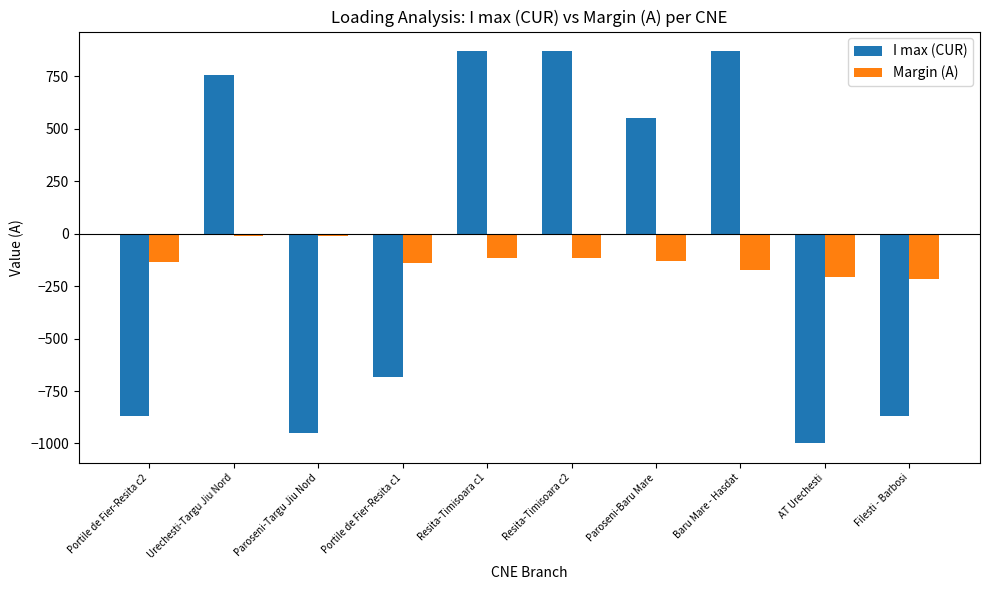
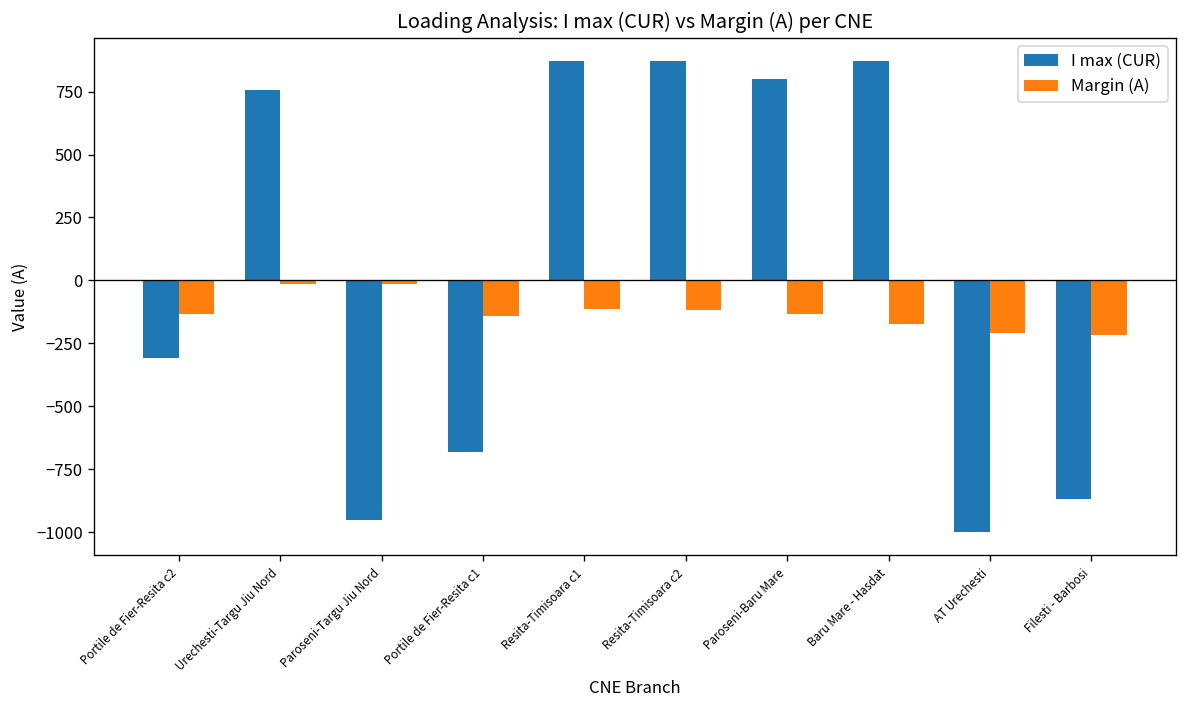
  {
    "I max (CUR)": {
-     "Portile de Fier-Resita c2": -870,
+     "Portile de Fier-Resita c2": -310,
      "Urechesti-Targu Jiu Nord": 760,
      "Paroseni-Targu Jiu Nord": -950,
      "Portile de Fier-Resita c1": -680,
      "Resita-Timisoara c1": 870,
      "Resita-Timisoara c2": 870,
-     "Paroseni-Baru Mare": 550,
+     "Paroseni-Baru Mare": 800,
      "Baru Mare - Hasdat": 870,
      "AT Urechesti": -1000,
      "Filesti - Barbosi": -870
    },
    "Margin (A)": {
      "Portile de Fier-Resita c2": -140,
      "Urechesti-Targu Jiu Nord": -10,
      "Paroseni-Targu Jiu Nord": -10,
      "Portile de Fier-Resita c1": -140,
      "Resita-Timisoara c1": -120,
      "Resita-Timisoara c2": -120,
      "Paroseni-Baru Mare": -130,
      "Baru Mare - Hasdat": -180,
      "AT Urechesti": -210,
      "Filesti - Barbosi": -220
    }
  }
